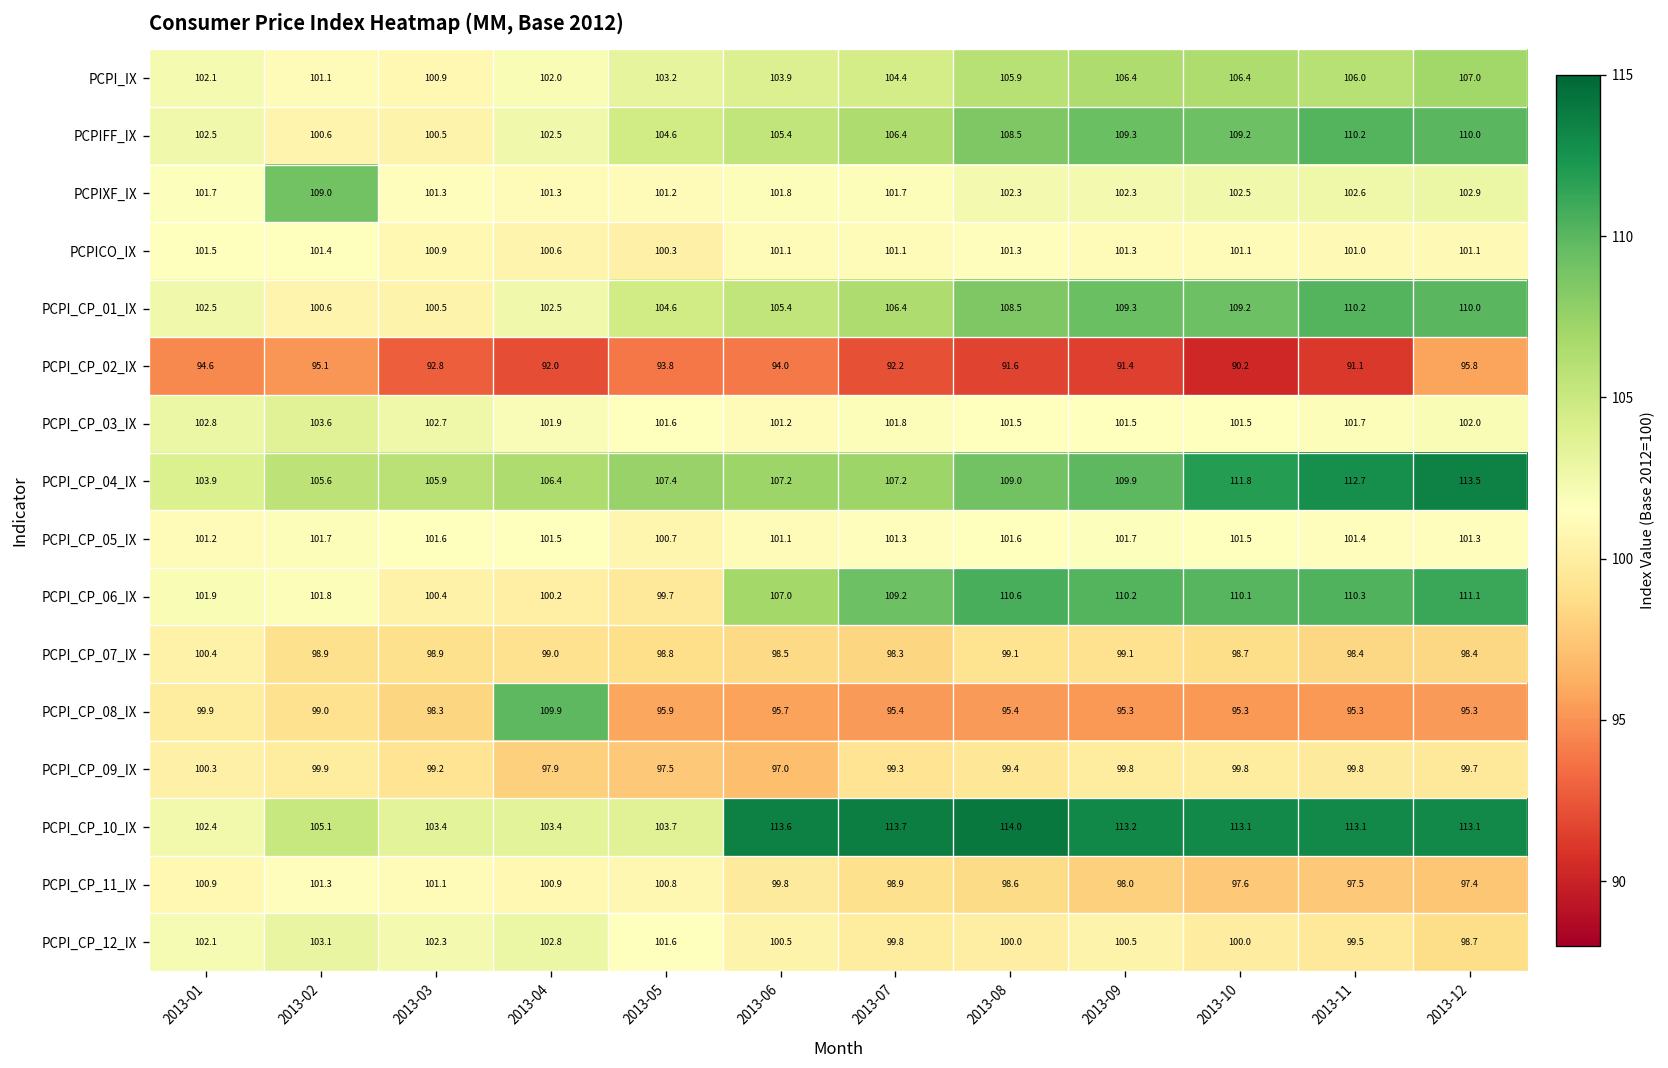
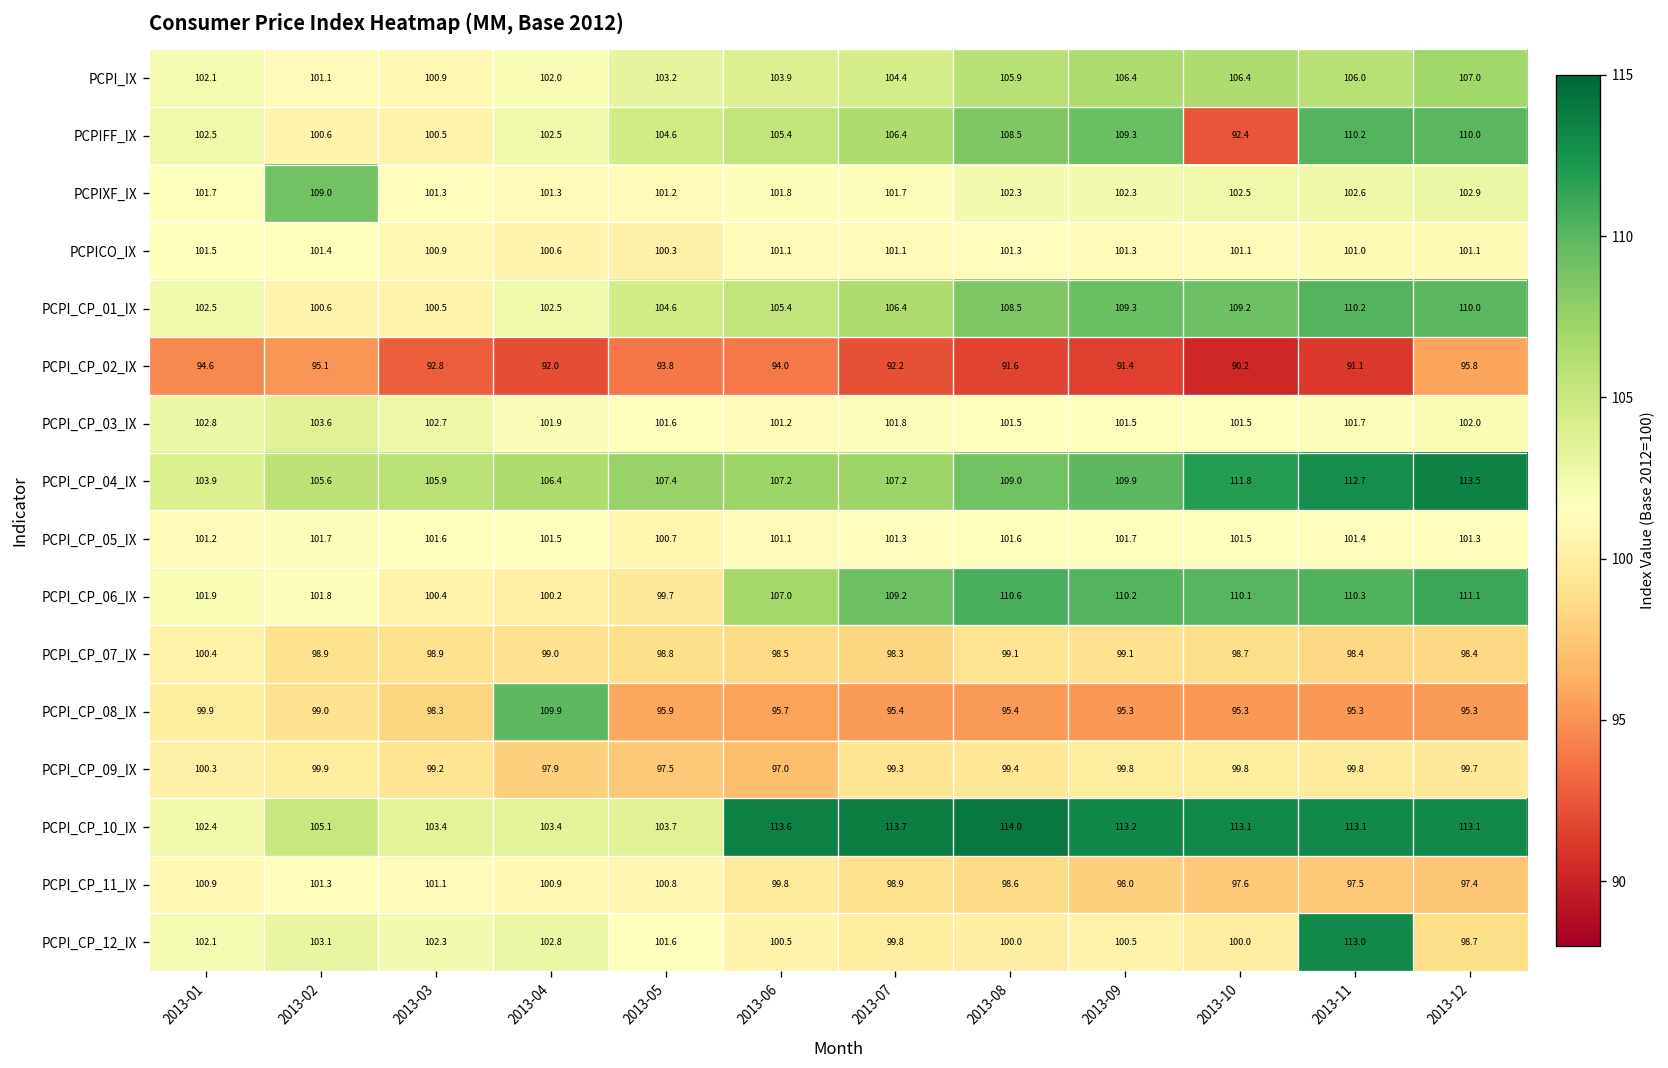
  {
    "PCPI_IX": {
      "2013-01": 102.1,
      "2013-02": 101.1,
      "2013-03": 100.9,
      "2013-04": 102.0,
      "2013-05": 103.2,
      "2013-06": 103.9,
      "2013-07": 104.4,
      "2013-08": 105.9,
      "2013-09": 106.4,
      "2013-10": 106.4,
      "2013-11": 106.0,
      "2013-12": 107.0
    },
    "PCPIFF_IX": {
      "2013-01": 102.5,
      "2013-02": 100.6,
      "2013-03": 100.5,
      "2013-04": 102.5,
      "2013-05": 104.6,
      "2013-06": 105.4,
      "2013-07": 106.4,
      "2013-08": 108.5,
      "2013-09": 109.3,
-     "2013-10": 109.2,
+     "2013-10": 92.4,
      "2013-11": 110.2,
      "2013-12": 110.0
    },
    "PCPIXF_IX": {
      "2013-01": 101.7,
      "2013-02": 109.0,
      "2013-03": 101.3,
      "2013-04": 101.3,
      "2013-05": 101.2,
      "2013-06": 101.8,
      "2013-07": 101.7,
      "2013-08": 102.3,
      "2013-09": 102.3,
      "2013-10": 102.5,
      "2013-11": 102.6,
      "2013-12": 102.9
    },
    "PCPICO_IX": {
      "2013-01": 101.5,
      "2013-02": 101.4,
      "2013-03": 100.9,
      "2013-04": 100.6,
      "2013-05": 100.3,
      "2013-06": 101.1,
      "2013-07": 101.1,
      "2013-08": 101.3,
      "2013-09": 101.3,
      "2013-10": 101.1,
      "2013-11": 101.0,
      "2013-12": 101.1
    },
    "PCPI_CP_01_IX": {
      "2013-01": 102.5,
      "2013-02": 100.6,
      "2013-03": 100.5,
      "2013-04": 102.5,
      "2013-05": 104.6,
      "2013-06": 105.4,
      "2013-07": 106.4,
      "2013-08": 108.5,
      "2013-09": 109.3,
      "2013-10": 109.2,
      "2013-11": 110.2,
      "2013-12": 110.0
    },
    "PCPI_CP_02_IX": {
      "2013-01": 94.6,
      "2013-02": 95.1,
      "2013-03": 92.8,
      "2013-04": 92.0,
      "2013-05": 93.8,
      "2013-06": 94.0,
      "2013-07": 92.2,
      "2013-08": 91.6,
      "2013-09": 91.4,
      "2013-10": 90.2,
      "2013-11": 91.1,
      "2013-12": 95.8
    },
    "PCPI_CP_03_IX": {
      "2013-01": 102.8,
      "2013-02": 103.6,
      "2013-03": 102.7,
      "2013-04": 101.9,
      "2013-05": 101.6,
      "2013-06": 101.2,
      "2013-07": 101.8,
      "2013-08": 101.5,
      "2013-09": 101.5,
      "2013-10": 101.5,
      "2013-11": 101.7,
      "2013-12": 102.0
    },
    "PCPI_CP_04_IX": {
      "2013-01": 103.9,
      "2013-02": 105.6,
      "2013-03": 105.9,
      "2013-04": 106.4,
      "2013-05": 107.4,
      "2013-06": 107.2,
      "2013-07": 107.2,
      "2013-08": 109.0,
      "2013-09": 109.9,
      "2013-10": 111.8,
      "2013-11": 112.7,
      "2013-12": 113.5
    },
    "PCPI_CP_05_IX": {
      "2013-01": 101.2,
      "2013-02": 101.7,
      "2013-03": 101.6,
      "2013-04": 101.5,
      "2013-05": 100.7,
      "2013-06": 101.1,
      "2013-07": 101.3,
      "2013-08": 101.6,
      "2013-09": 101.7,
      "2013-10": 101.5,
      "2013-11": 101.4,
      "2013-12": 101.3
    },
    "PCPI_CP_06_IX": {
      "2013-01": 101.9,
      "2013-02": 101.8,
      "2013-03": 100.4,
      "2013-04": 100.2,
      "2013-05": 99.7,
      "2013-06": 107.0,
      "2013-07": 109.2,
      "2013-08": 110.6,
      "2013-09": 110.2,
      "2013-10": 110.1,
      "2013-11": 110.3,
      "2013-12": 111.1
    },
    "PCPI_CP_07_IX": {
      "2013-01": 100.4,
      "2013-02": 98.9,
      "2013-03": 98.9,
      "2013-04": 99.0,
      "2013-05": 98.8,
      "2013-06": 98.5,
      "2013-07": 98.3,
      "2013-08": 99.1,
      "2013-09": 99.1,
      "2013-10": 98.7,
      "2013-11": 98.4,
      "2013-12": 98.4
    },
    "PCPI_CP_08_IX": {
      "2013-01": 99.9,
      "2013-02": 99.0,
      "2013-03": 98.3,
      "2013-04": 109.9,
      "2013-05": 95.9,
      "2013-06": 95.7,
      "2013-07": 95.4,
      "2013-08": 95.4,
      "2013-09": 95.3,
      "2013-10": 95.3,
      "2013-11": 95.3,
      "2013-12": 95.3
    },
    "PCPI_CP_09_IX": {
      "2013-01": 100.3,
      "2013-02": 99.9,
      "2013-03": 99.2,
      "2013-04": 97.9,
      "2013-05": 97.5,
      "2013-06": 97.0,
      "2013-07": 99.3,
      "2013-08": 99.4,
      "2013-09": 99.8,
      "2013-10": 99.8,
      "2013-11": 99.8,
      "2013-12": 99.7
    },
    "PCPI_CP_10_IX": {
      "2013-01": 102.4,
      "2013-02": 105.1,
      "2013-03": 103.4,
      "2013-04": 103.4,
      "2013-05": 103.7,
      "2013-06": 113.6,
      "2013-07": 113.7,
      "2013-08": 114.0,
      "2013-09": 113.2,
      "2013-10": 113.1,
      "2013-11": 113.1,
      "2013-12": 113.1
    },
    "PCPI_CP_11_IX": {
      "2013-01": 100.9,
      "2013-02": 101.3,
      "2013-03": 101.1,
      "2013-04": 100.9,
      "2013-05": 100.8,
      "2013-06": 99.8,
      "2013-07": 98.9,
      "2013-08": 98.6,
      "2013-09": 98.0,
      "2013-10": 97.6,
      "2013-11": 97.5,
      "2013-12": 97.4
    },
    "PCPI_CP_12_IX": {
      "2013-01": 102.1,
      "2013-02": 103.1,
      "2013-03": 102.3,
      "2013-04": 102.8,
      "2013-05": 101.6,
      "2013-06": 100.5,
      "2013-07": 99.8,
      "2013-08": 100.0,
      "2013-09": 100.5,
      "2013-10": 100.0,
-     "2013-11": 99.5,
+     "2013-11": 113.0,
      "2013-12": 98.7
    }
  }
